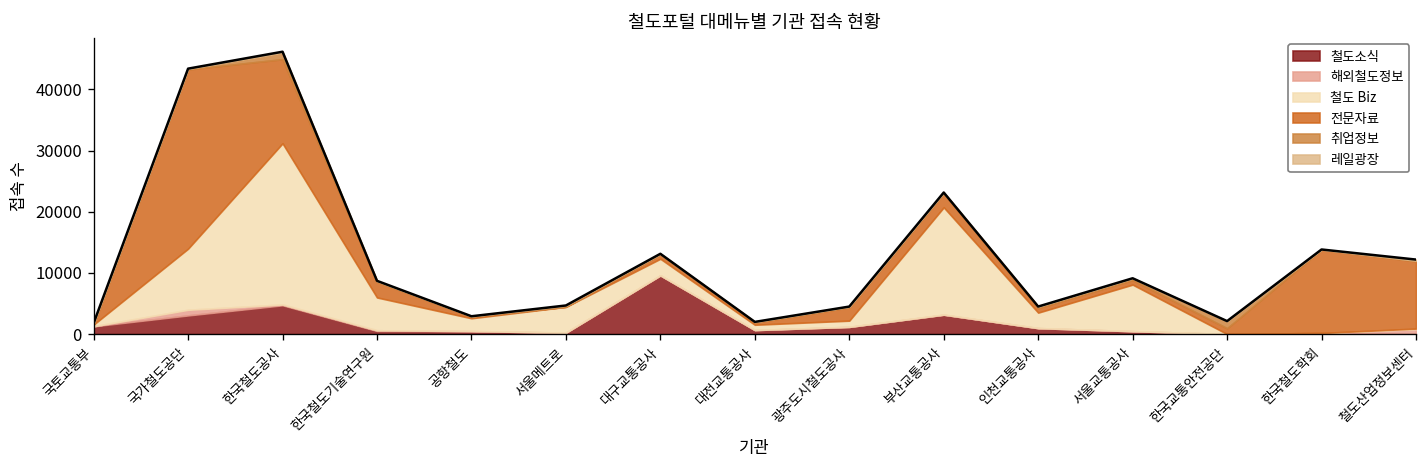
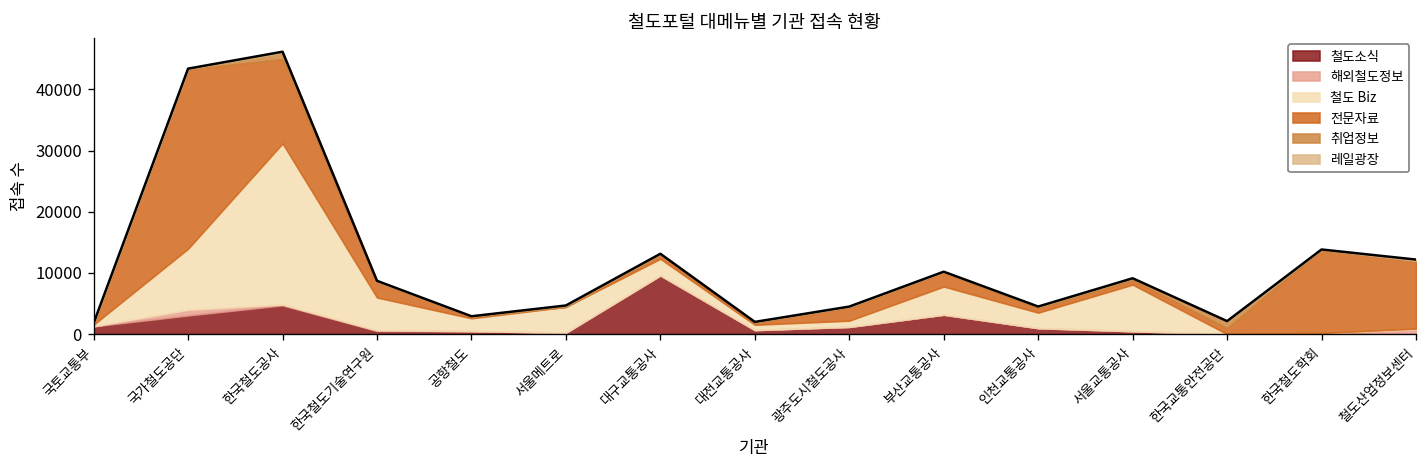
  {
    "철도소식": {
      "국가철도공단": 3000
    },
    "철도 Biz": {
      "국가철도공단": 10000,
      "한국철도공사": 26000,
      "한국철도기술연구원": 5000,
      "대구교통공사": 3000,
      "광주도시철도공사": 1000,
-     "부산교통공사": 18000,
+     "부산교통공사": 5000,
      "인천교통공사": 3000,
      "서울교통공사": 8000
    }
  }
